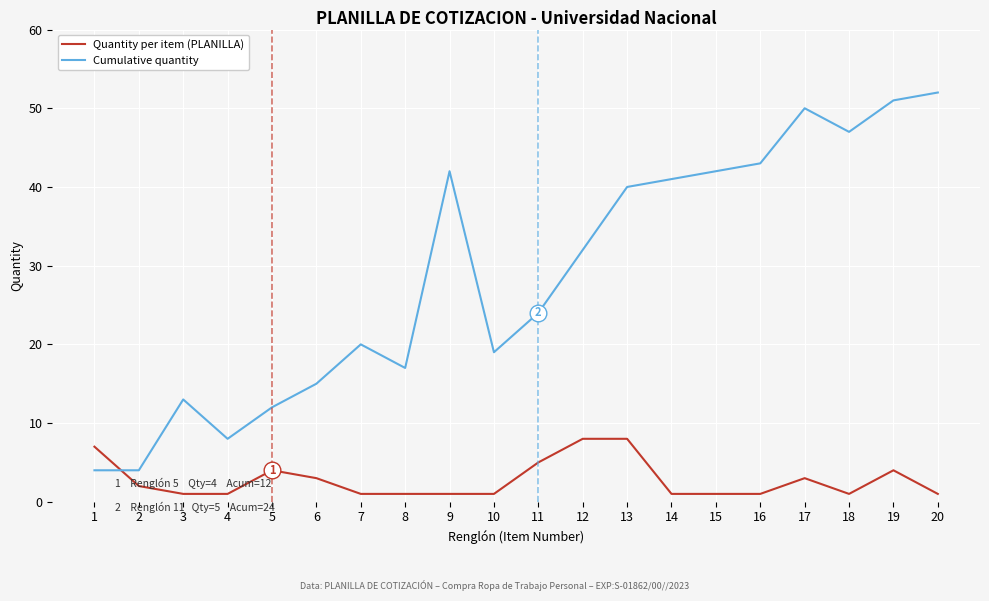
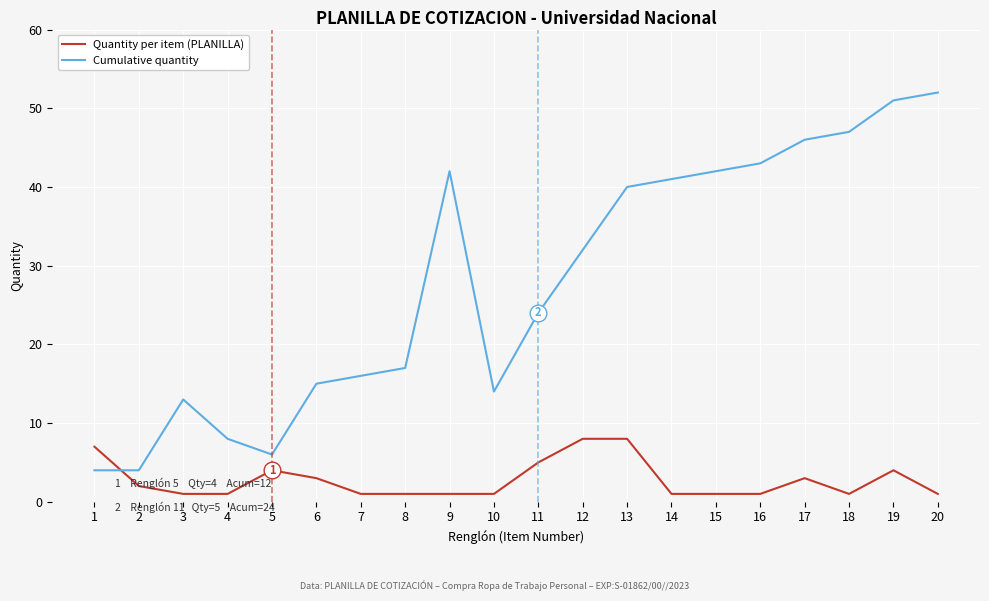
  {
    "Quantity per item (PLANILLA)": {
      "1": 7,
      "2": 2,
      "3": 1,
      "4": 1,
      "6": 3,
      "7": 1,
      "8": 1,
      "9": 1,
      "10": 1,
      "11": 5,
      "12": 8,
      "13": 8,
      "14": 1,
      "15": 1,
      "16": 1,
      "17": 3,
      "18": 1,
      "19": 4,
      "20": 1
    },
    "Cumulative quantity": {
      "1": 4,
      "2": 4,
      "3": 13,
      "4": 8,
-     "5": 12,
+     "5": 6,
      "6": 15,
-     "7": 20,
+     "7": 16,
      "8": 17,
      "9": 42,
-     "10": 19,
+     "10": 14,
      "12": 32,
      "13": 40,
      "14": 41,
      "15": 42,
      "16": 43,
-     "17": 50,
+     "17": 46,
      "18": 47,
      "19": 51,
      "20": 52
    }
  }
